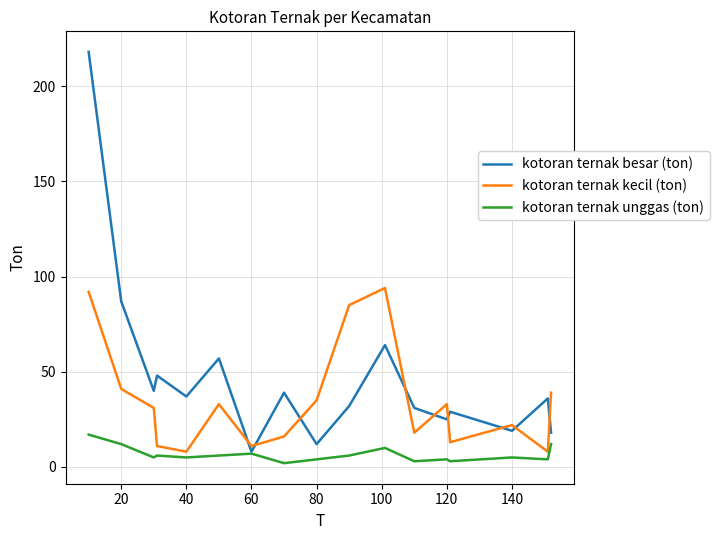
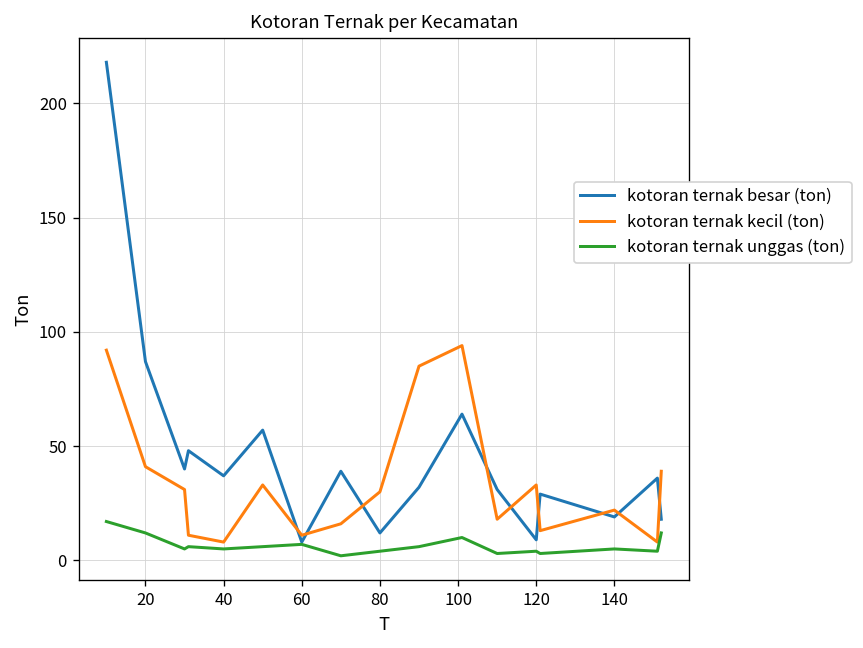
  {
    "kotoran ternak besar (ton)": {
      "20": 87,
      "40": 37,
      "80": 12,
-     "120": 25,
+     "120": 9,
      "140": 19
    },
    "kotoran ternak kecil (ton)": {
      "20": 41,
      "40": 8,
      "60": 11,
-     "80": 35,
+     "80": 30,
      "120": 33,
      "140": 22
    },
    "kotoran ternak unggas (ton)": {
      "20": 12,
      "40": 5,
      "80": 4,
      "120": 4,
      "140": 5
    }
  }
